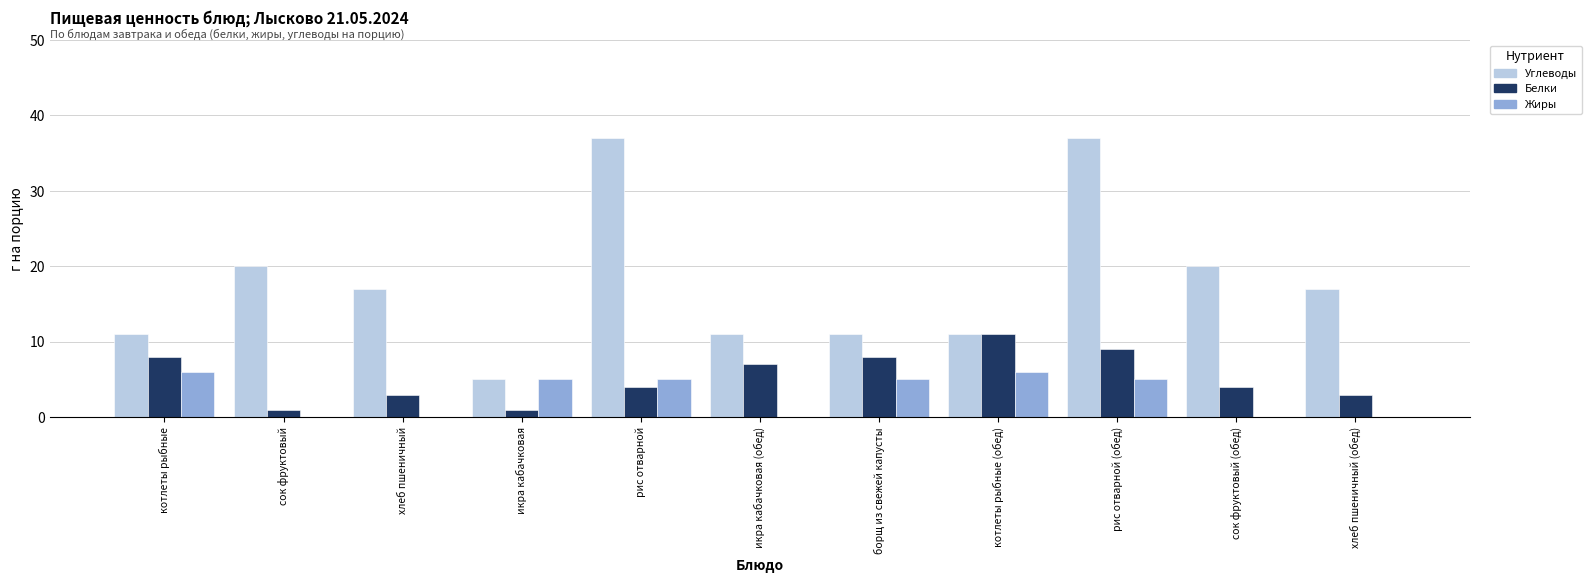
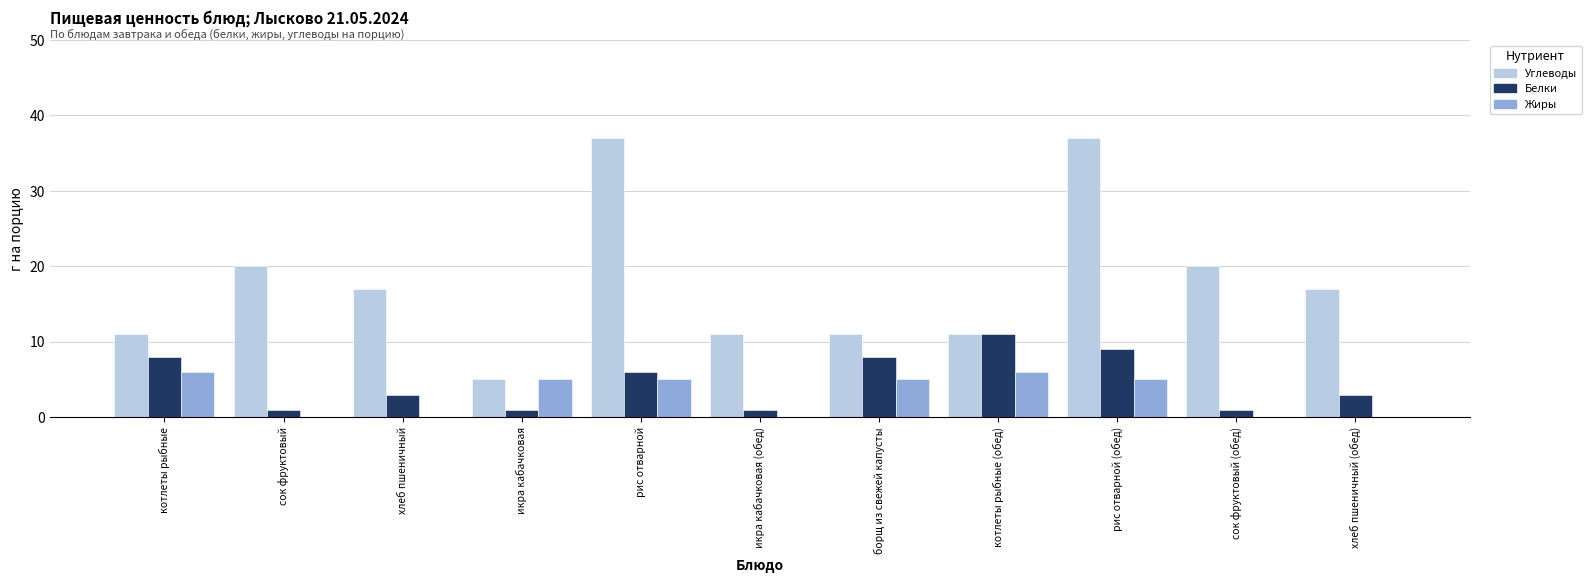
  {
    "Белки": {
      "котлеты рыбные": 8,
      "сок фруктовый": 1,
      "хлеб пшеничный": 3,
      "икра кабачковая": 1,
-     "рис отварной": 4,
-     "икра кабачковая (обед)": 7,
+     "рис отварной": 6,
+     "икра кабачковая (обед)": 1,
      "борщ из свежей капусты": 8,
      "котлеты рыбные (обед)": 11,
      "рис отварной (обед)": 9,
-     "сок фруктовый (обед)": 4,
+     "сок фруктовый (обед)": 1,
      "хлеб пшеничный (обед)": 3
    }
  }
